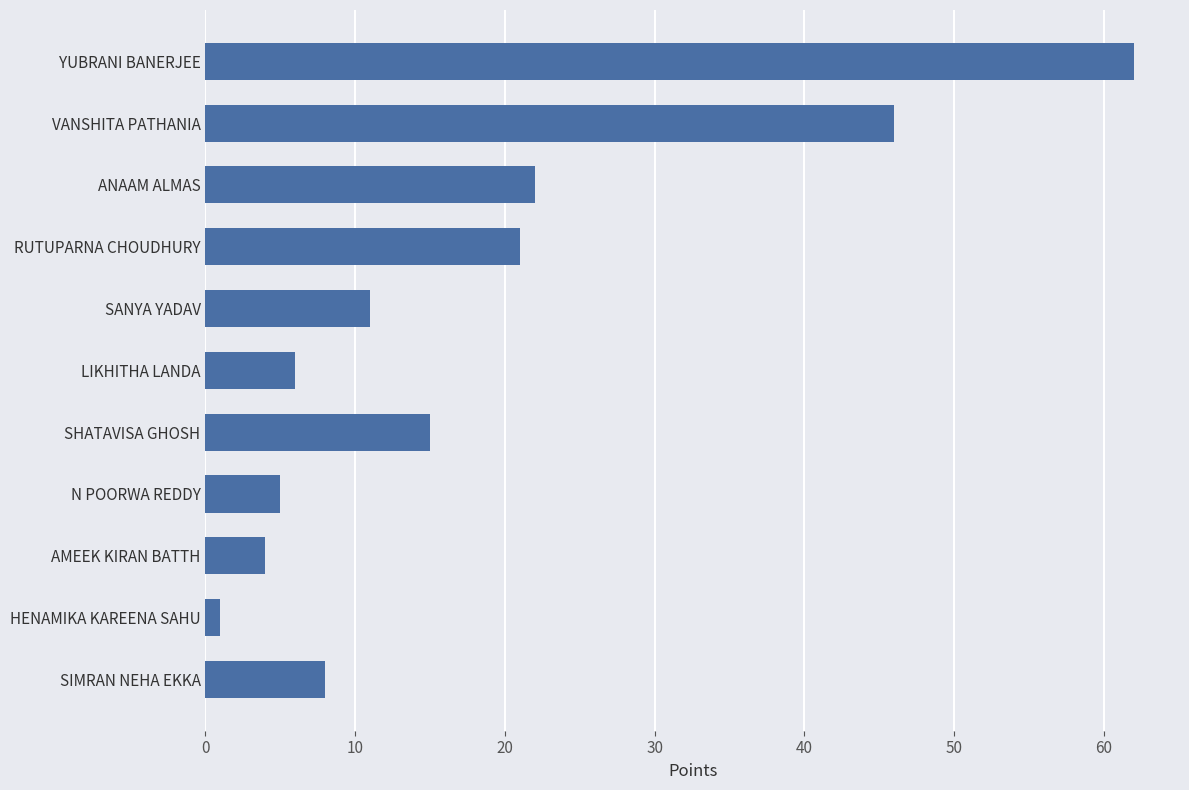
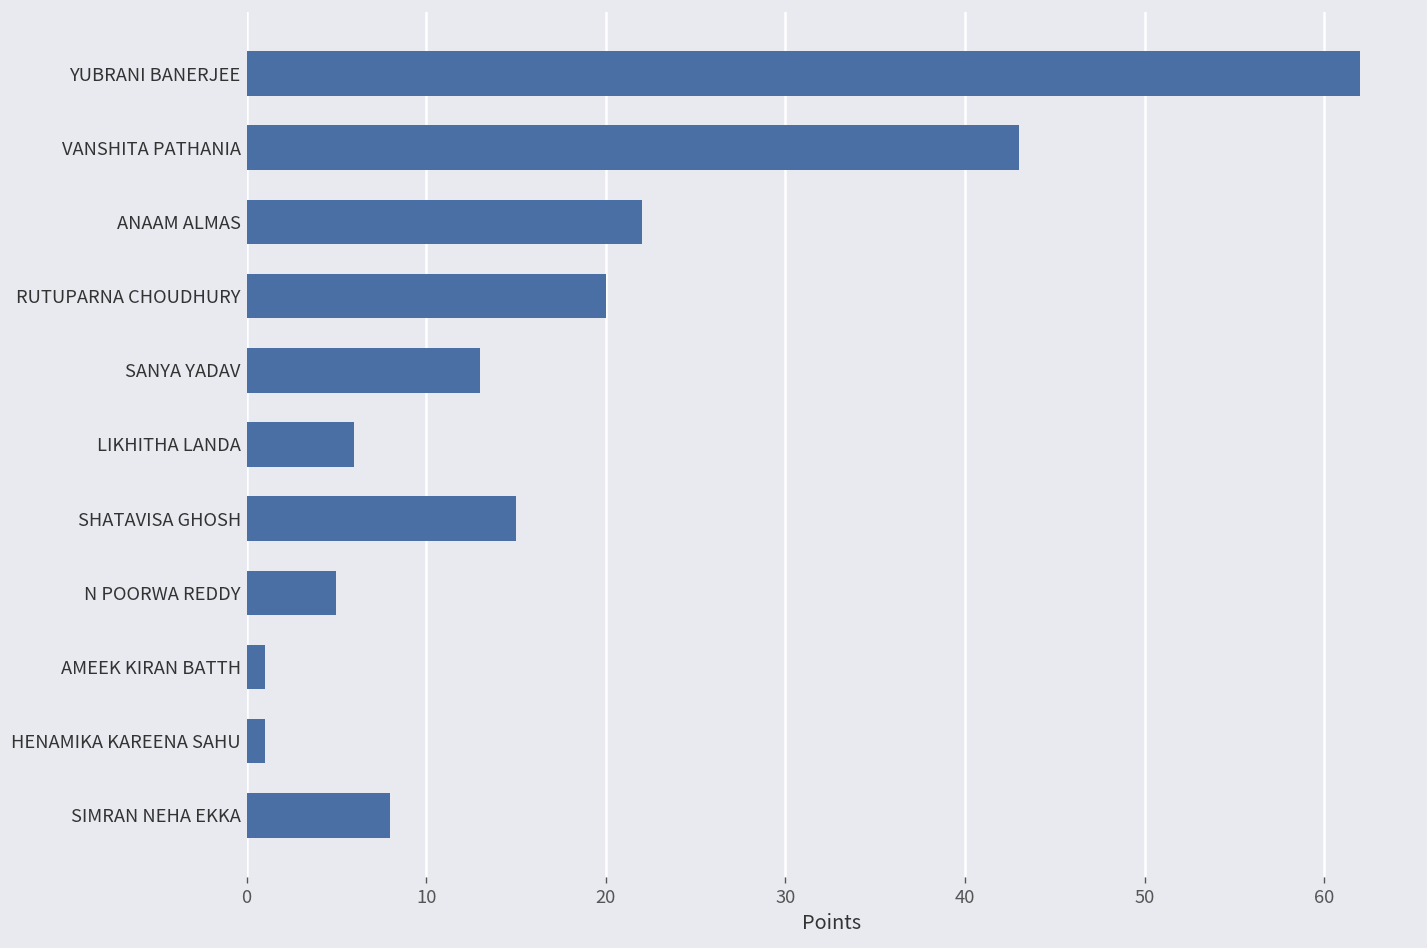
  {
    "YUBRANI BANERJEE": 62,
-   "VANSHITA PATHANIA": 46,
+   "VANSHITA PATHANIA": 43,
    "ANAAM ALMAS": 22,
-   "RUTUPARNA CHOUDHURY": 21,
-   "SANYA YADAV": 11,
+   "RUTUPARNA CHOUDHURY": 20,
+   "SANYA YADAV": 13,
    "LIKHITHA LANDA": 6,
    "SHATAVISA GHOSH": 15,
    "N POORWA REDDY": 5,
-   "AMEEK KIRAN BATTH": 4,
+   "AMEEK KIRAN BATTH": 1,
    "HENAMIKA KAREENA SAHU": 1,
    "SIMRAN NEHA EKKA": 8
  }
